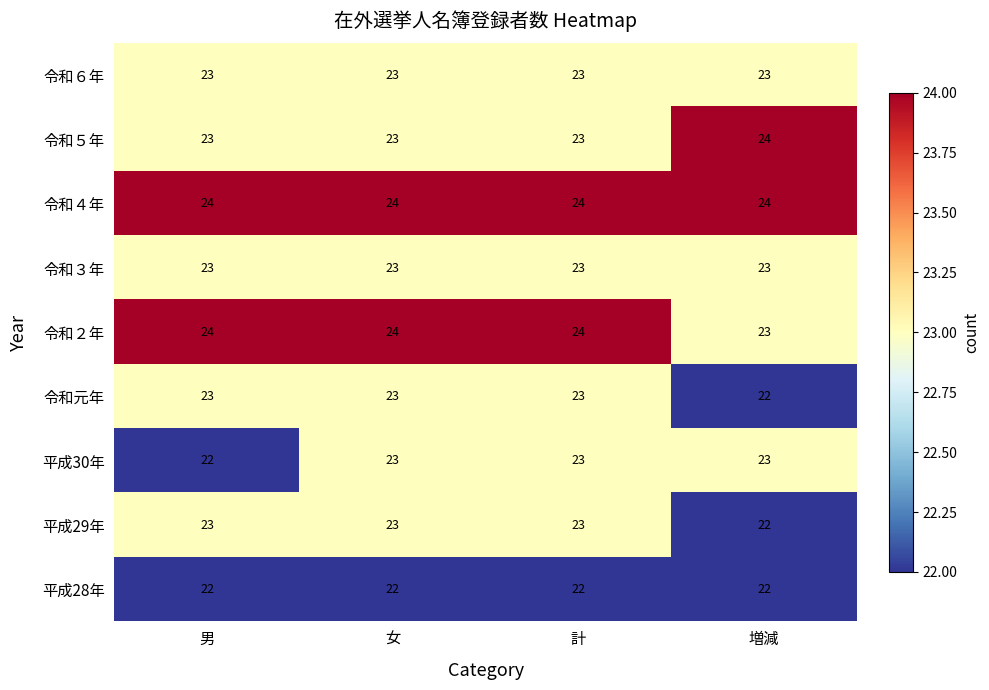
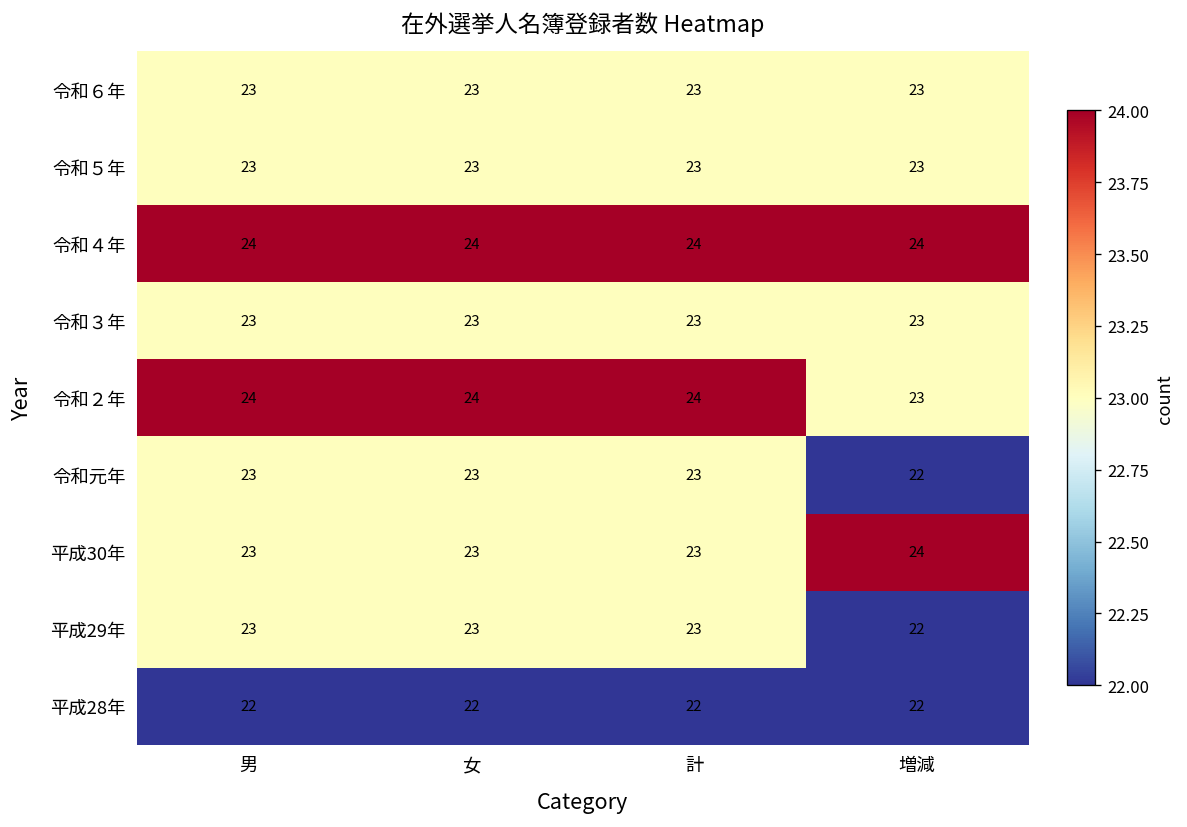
  {
    "令和６年": {
      "男": 23,
      "女": 23,
      "計": 23,
      "増減": 23
    },
    "令和５年": {
      "男": 23,
      "女": 23,
      "計": 23,
-     "増減": 24
+     "増減": 23
    },
    "令和４年": {
      "男": 24,
      "女": 24,
      "計": 24,
      "増減": 24
    },
    "令和３年": {
      "男": 23,
      "女": 23,
      "計": 23,
      "増減": 23
    },
    "令和２年": {
      "男": 24,
      "女": 24,
      "計": 24,
      "増減": 23
    },
    "令和元年": {
      "男": 23,
      "女": 23,
      "計": 23,
      "増減": 22
    },
    "平成30年": {
-     "男": 22,
+     "男": 23,
      "女": 23,
      "計": 23,
-     "増減": 23
+     "増減": 24
    },
    "平成29年": {
      "男": 23,
      "女": 23,
      "計": 23,
      "増減": 22
    },
    "平成28年": {
      "男": 22,
      "女": 22,
      "計": 22,
      "増減": 22
    }
  }
